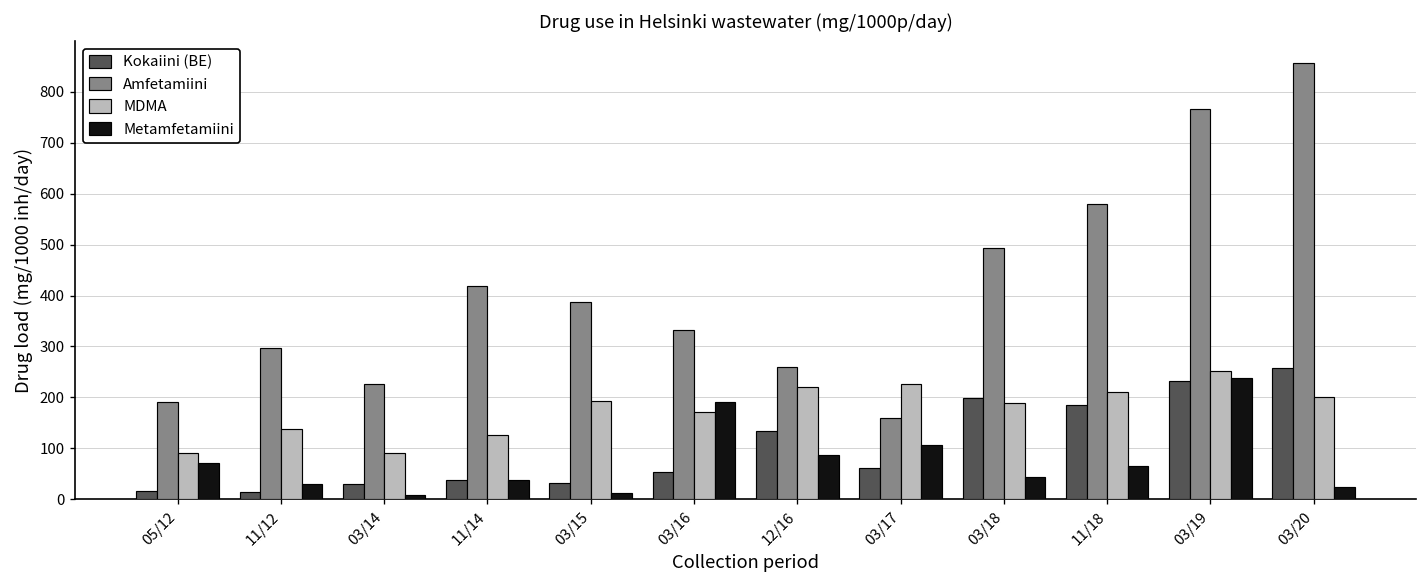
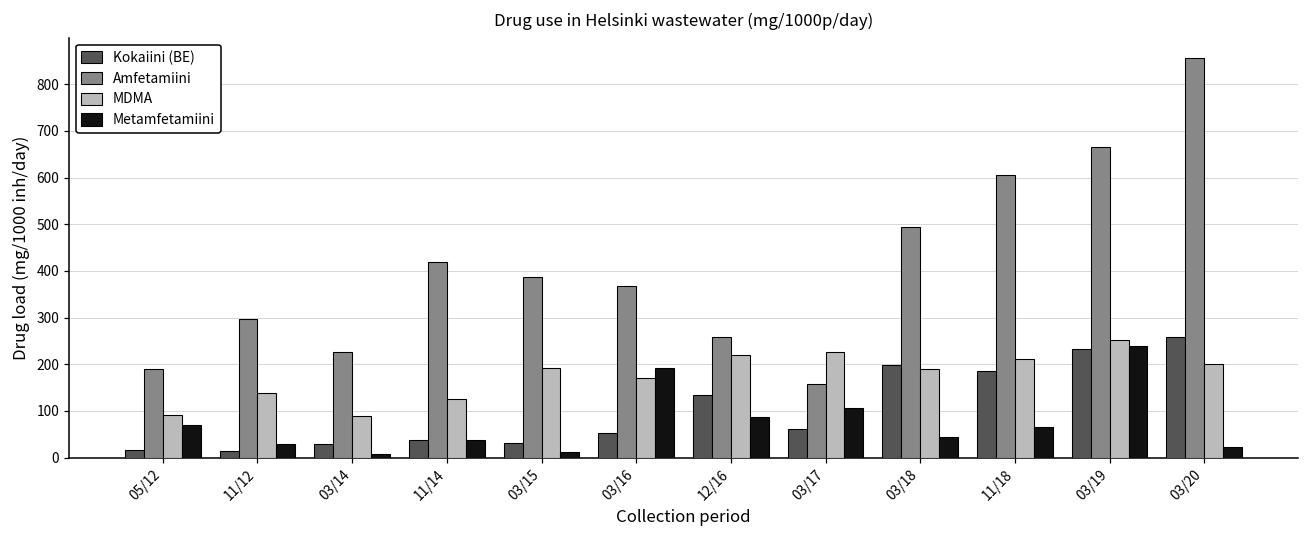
  {
    "Kokaiini (BE)": {
      "05/12": 20,
      "11/12": 10,
      "03/14": 30,
      "11/14": 40,
      "03/15": 30,
      "03/16": 50,
      "12/16": 130,
      "03/17": 60,
      "03/18": 200,
      "11/18": 190,
      "03/19": 230,
      "03/20": 260
    },
    "Amfetamiini": {
      "05/12": 190,
      "11/12": 300,
      "03/14": 230,
      "11/14": 420,
      "03/15": 390,
-     "03/16": 330,
+     "03/16": 370,
      "12/16": 260,
      "03/17": 160,
      "03/18": 490,
-     "11/18": 580,
-     "03/19": 770,
+     "11/18": 600,
+     "03/19": 670,
      "03/20": 860
    },
    "MDMA": {
      "05/12": 90,
      "11/12": 140,
      "03/14": 90,
      "11/14": 130,
      "03/15": 190,
      "03/16": 170,
      "12/16": 220,
      "03/17": 230,
      "03/18": 190,
      "11/18": 210,
      "03/19": 250,
      "03/20": 200
    },
    "Metamfetamiini": {
      "05/12": 70,
      "11/12": 30,
      "03/14": 10,
      "11/14": 40,
      "03/15": 10,
      "03/16": 190,
      "12/16": 90,
      "03/17": 110,
      "03/18": 40,
      "11/18": 70,
      "03/19": 240,
      "03/20": 20
    }
  }
